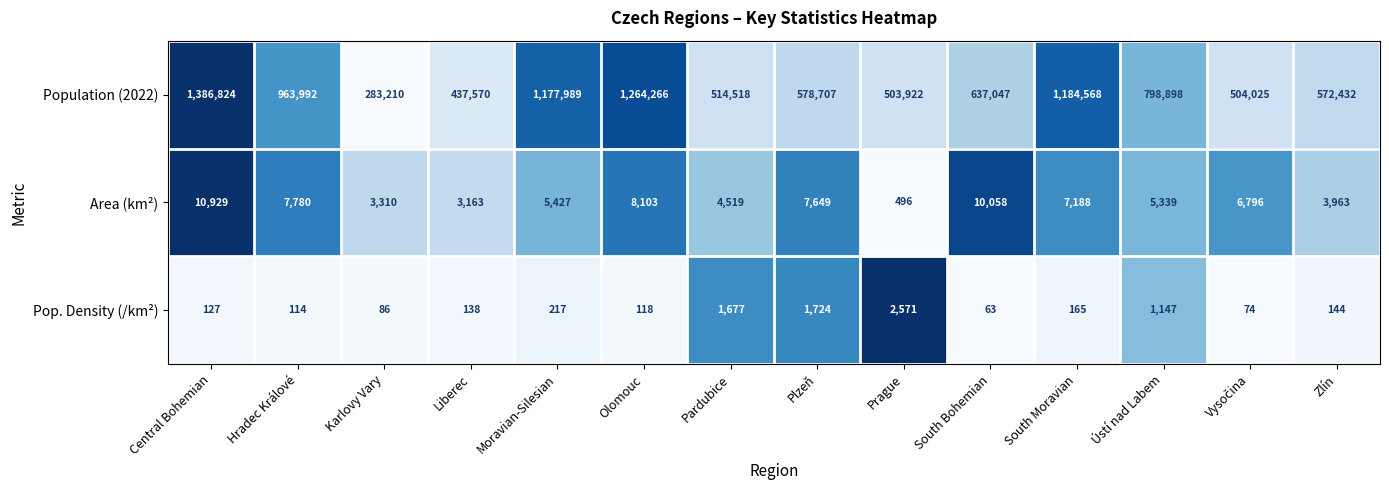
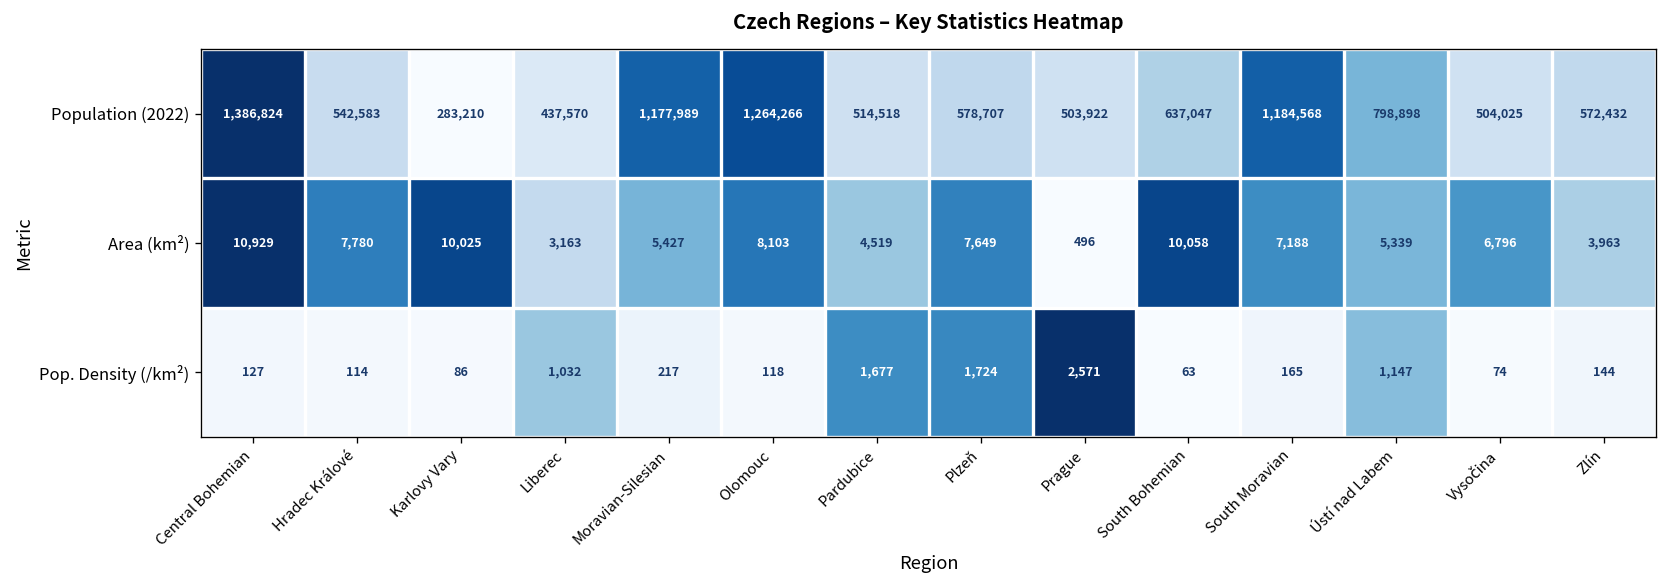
  {
    "Population (2022)": {
      "Central Bohemian": "1,386,824",
-     "Hradec Králové": "963,992",
+     "Hradec Králové": "542,583",
      "Karlovy Vary": "283,210",
      "Liberec": "437,570",
      "Moravian-Silesian": "1,177,989",
      "Olomouc": "1,264,266",
      "Pardubice": "514,518",
      "Plzeň": "578,707",
      "Prague": "503,922",
      "South Bohemian": "637,047",
      "South Moravian": "1,184,568",
      "Ústí nad Labem": "798,898",
      "Vysočina": "504,025",
      "Zlín": "572,432"
    },
    "Area (km²)": {
      "Central Bohemian": "10,929",
      "Hradec Králové": "7,780",
-     "Karlovy Vary": "3,310",
+     "Karlovy Vary": "10,025",
      "Liberec": "3,163",
      "Moravian-Silesian": "5,427",
      "Olomouc": "8,103",
      "Pardubice": "4,519",
      "Plzeň": "7,649",
      "Prague": "496",
      "South Bohemian": "10,058",
      "South Moravian": "7,188",
      "Ústí nad Labem": "5,339",
      "Vysočina": "6,796",
      "Zlín": "3,963"
    },
    "Pop. Density (/km²)": {
      "Central Bohemian": "127",
      "Hradec Králové": "114",
      "Karlovy Vary": "86",
-     "Liberec": "138",
+     "Liberec": "1,032",
      "Moravian-Silesian": "217",
      "Olomouc": "118",
      "Pardubice": "1,677",
      "Plzeň": "1,724",
      "Prague": "2,571",
      "South Bohemian": "63",
      "South Moravian": "165",
      "Ústí nad Labem": "1,147",
      "Vysočina": "74",
      "Zlín": "144"
    }
  }
